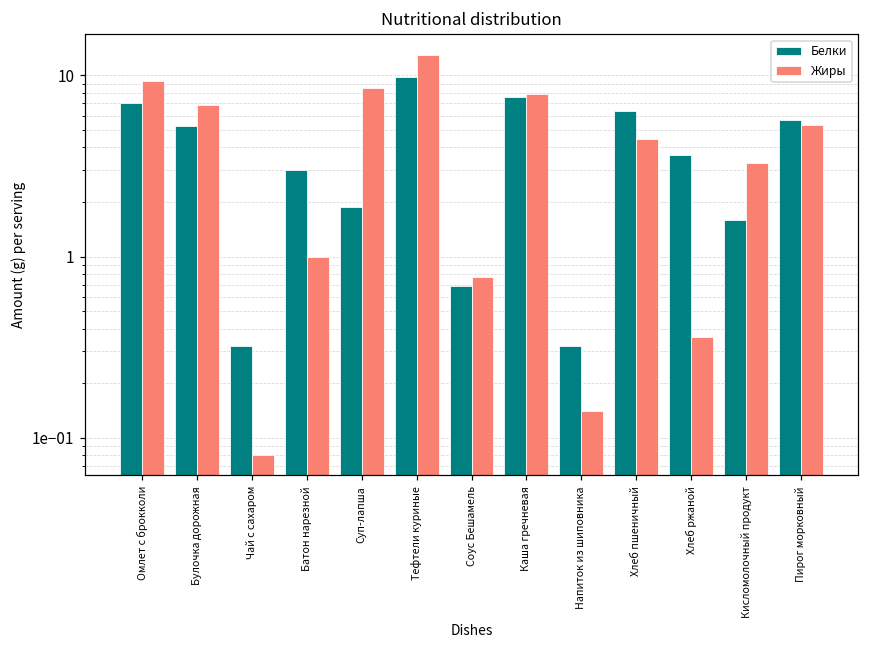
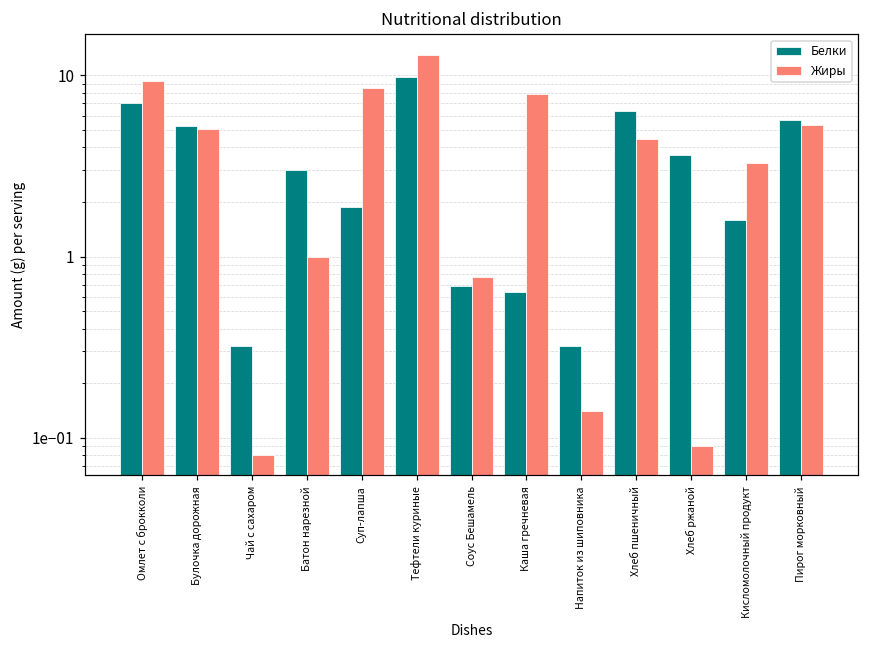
  {
    "Белки": {
      "Омлет с брокколи": 7.0,
      "Булочка дорожная": 5.3,
      "Чай с сахаром": 0.32,
      "Батон нарезной": 3.0,
      "Суп-лапша": 1.9,
      "Тефтели куриные": 10,
      "Соус Бешамель": 0.69,
-     "Каша гречневая": 8,
+     "Каша гречневая": 0.64,
      "Напиток из шиповника": 0.32,
      "Хлеб пшеничный": 6.4,
      "Хлеб ржаной": 3.6,
      "Кисломолочный продукт": 1.6,
      "Пирог морковный": 5.7
    },
    "Жиры": {
      "Омлет с брокколи": 9,
-     "Булочка дорожная": 6.9,
+     "Булочка дорожная": 5.1,
      "Чай с сахаром": 0.08,
      "Батон нарезной": 1.0,
      "Суп-лапша": 8,
      "Тефтели куриные": 13,
      "Соус Бешамель": 0.8,
      "Каша гречневая": 8,
      "Напиток из шиповника": 0.14,
      "Хлеб пшеничный": 4.5,
-     "Хлеб ржаной": 0.36,
+     "Хлеб ржаной": 0.09,
      "Кисломолочный продукт": 3.3,
      "Пирог морковный": 5.3
    }
  }
